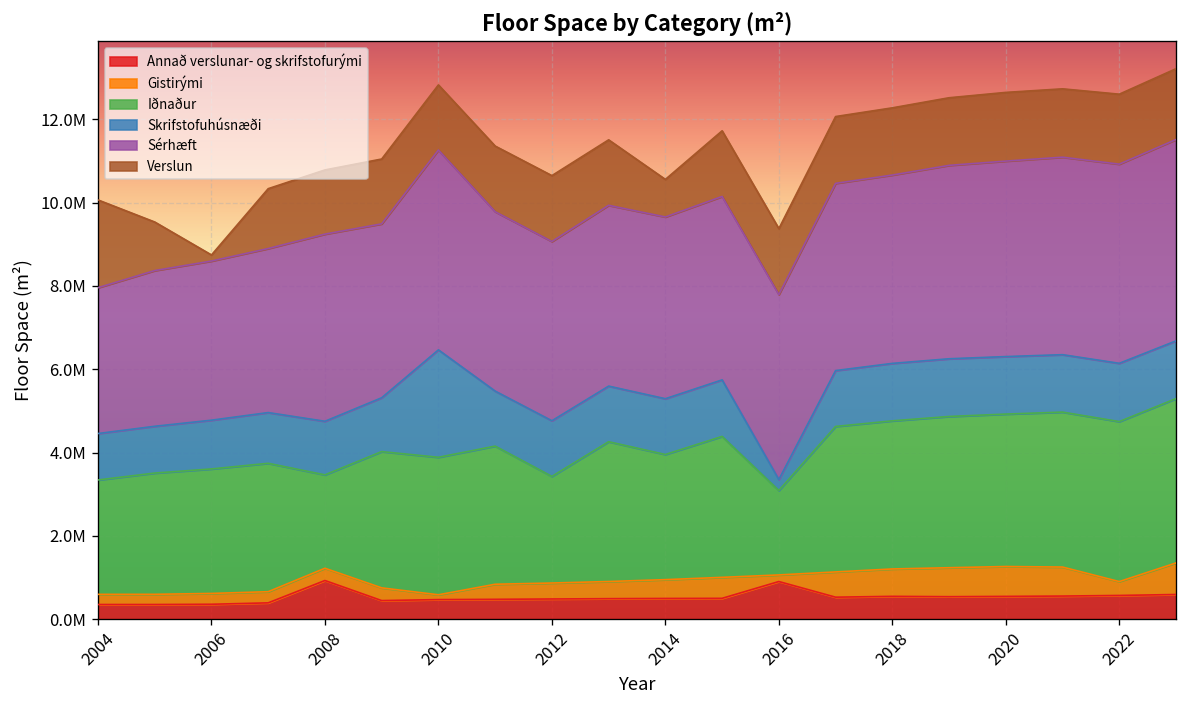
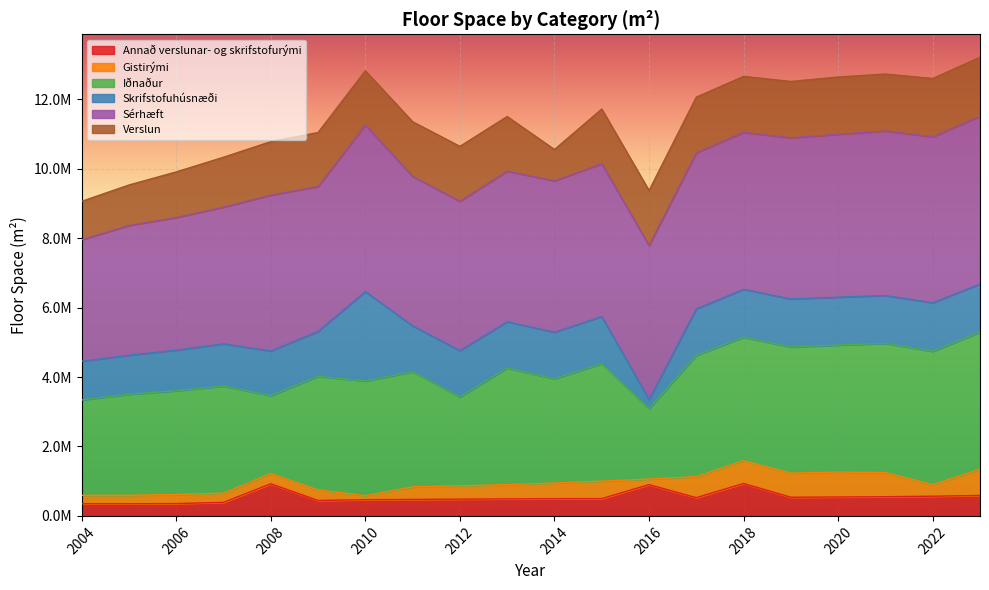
  {
    "Annað verslunar- og skrifstofurými": {
      "2004": 300000,
      "2006": 400000,
      "2008": 900000,
      "2010": 500000,
      "2012": 500000,
      "2014": 500000,
      "2016": 900000,
-     "2018": 500000,
+     "2018": 900000,
      "2020": 500000,
      "2022": 600000
    },
    "Gistirými": {
      "2004": 200000,
      "2006": 300000,
      "2008": 300000,
      "2010": 100000,
      "2012": 400000,
      "2014": 500000,
      "2016": 200000,
      "2018": 700000,
      "2020": 700000,
      "2022": 300000
    },
    "Iðnaður": {
      "2004": 2700000,
      "2006": 3000000,
      "2008": 2200000,
      "2010": 3300000,
      "2012": 2600000,
      "2014": 3000000,
      "2016": 2000000,
      "2018": 3600000,
      "2020": 3700000,
      "2022": 3800000
    },
    "Skrifstofuhúsnæði": {
      "2004": 1100000,
      "2006": 1200000,
      "2008": 1300000,
      "2010": 2600000,
      "2012": 1300000,
      "2014": 1300000,
      "2016": 300000,
      "2018": 1400000,
      "2020": 1400000,
      "2022": 1400000
    },
    "Sérhæft": {
      "2004": 3500000,
      "2006": 3800000,
      "2008": 4500000,
      "2010": 4800000,
      "2012": 4300000,
      "2014": 4400000,
      "2016": 4400000,
      "2018": 4500000,
      "2020": 4700000,
      "2022": 4800000
    },
    "Verslun": {
-     "2004": 2100000,
-     "2006": 100000,
+     "2004": 1100000,
+     "2006": 1300000,
      "2008": 1500000,
      "2010": 1600000,
      "2012": 1600000,
      "2014": 900000,
      "2016": 1600000,
      "2018": 1600000,
      "2020": 1600000,
      "2022": 1700000
    }
  }
